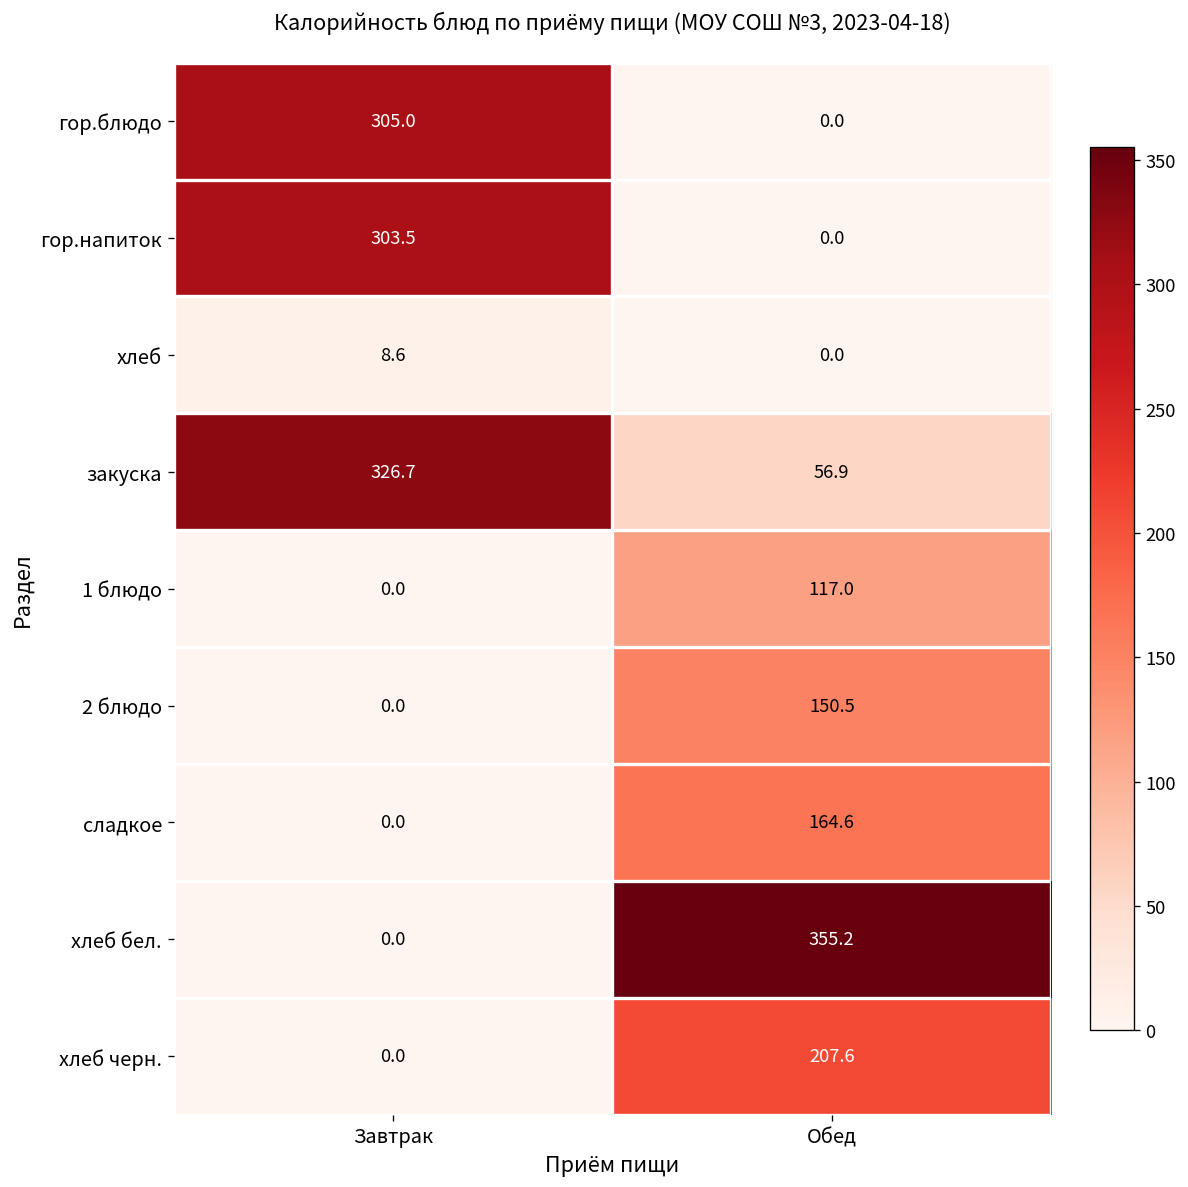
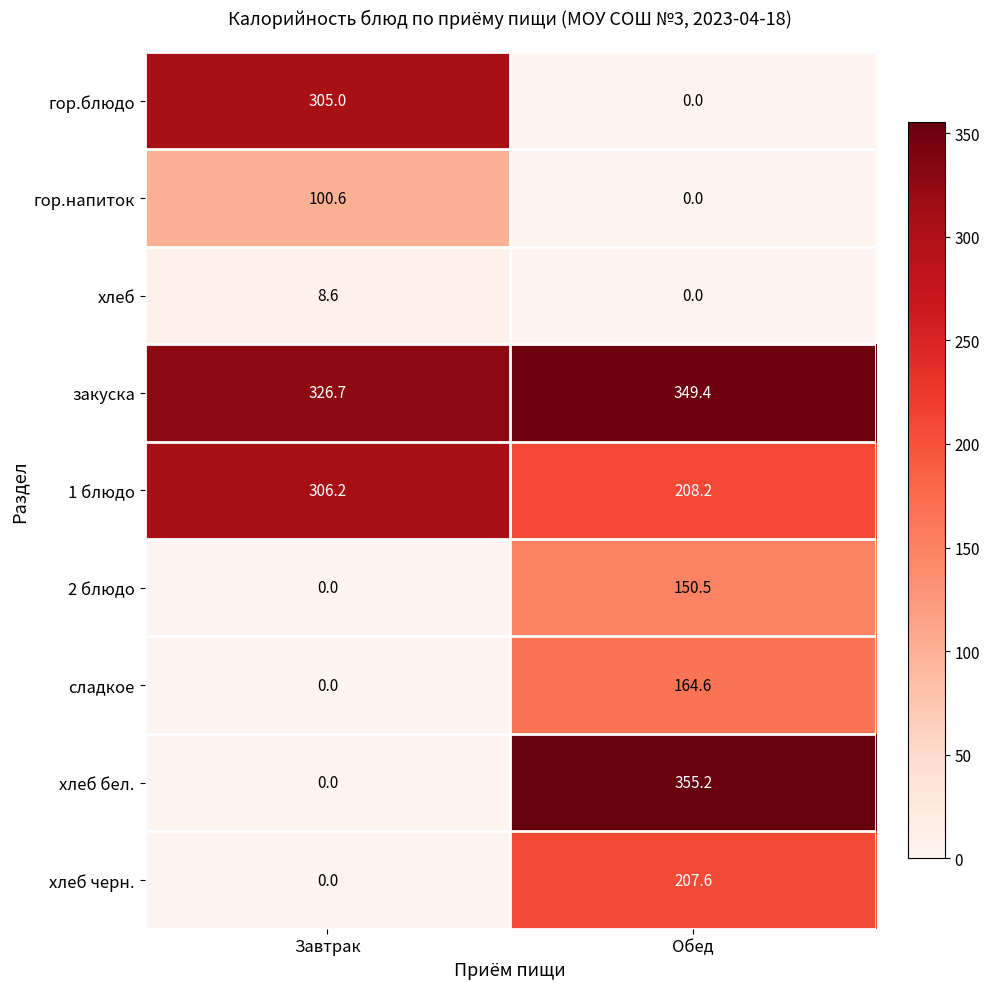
  {
    "гор.блюдо": {
      "Завтрак": 305.0,
      "Обед": 0.0
    },
    "гор.напиток": {
-     "Завтрак": 303.5,
+     "Завтрак": 100.6,
      "Обед": 0.0
    },
    "хлеб": {
      "Завтрак": 8.6,
      "Обед": 0.0
    },
    "закуска": {
      "Завтрак": 326.7,
-     "Обед": 56.9
+     "Обед": 349.4
    },
    "1 блюдо": {
-     "Завтрак": 0.0,
-     "Обед": 117.0
+     "Завтрак": 306.2,
+     "Обед": 208.2
    },
    "2 блюдо": {
      "Завтрак": 0.0,
      "Обед": 150.5
    },
    "сладкое": {
      "Завтрак": 0.0,
      "Обед": 164.6
    },
    "хлеб бел.": {
      "Завтрак": 0.0,
      "Обед": 355.2
    },
    "хлеб черн.": {
      "Завтрак": 0.0,
      "Обед": 207.6
    }
  }
